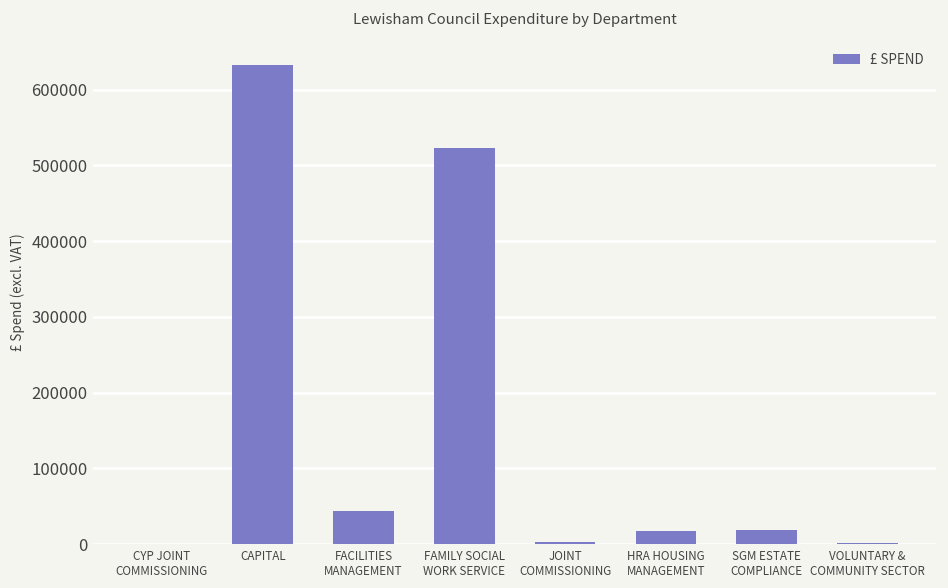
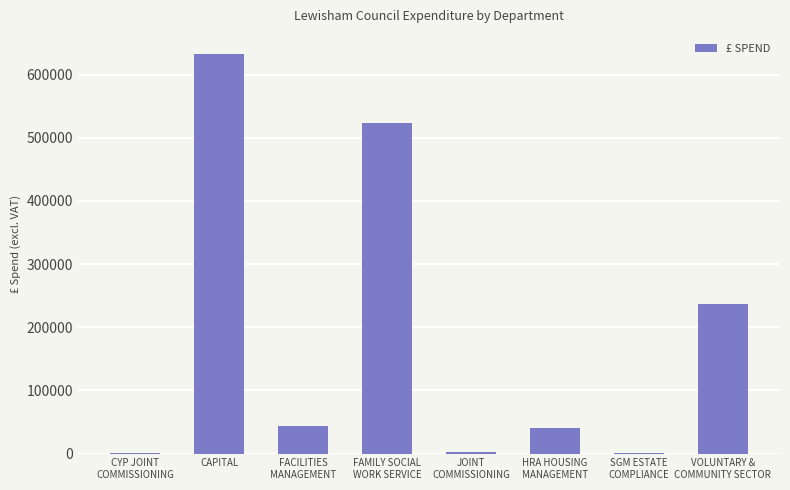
  {
    "CAPITAL": 630000,
    "FACILITIES MANAGEMENT": 40000,
    "FAMILY SOCIAL WORK SERVICE": 520000,
-   "HRA HOUSING MANAGEMENT": 20000,
-   "SGM ESTATE COMPLIANCE": 20000,
-   "VOLUNTARY & COMMUNITY SECTOR": 0
+   "HRA HOUSING MANAGEMENT": 40000,
+   "SGM ESTATE COMPLIANCE": 0,
+   "VOLUNTARY & COMMUNITY SECTOR": 240000
  }
